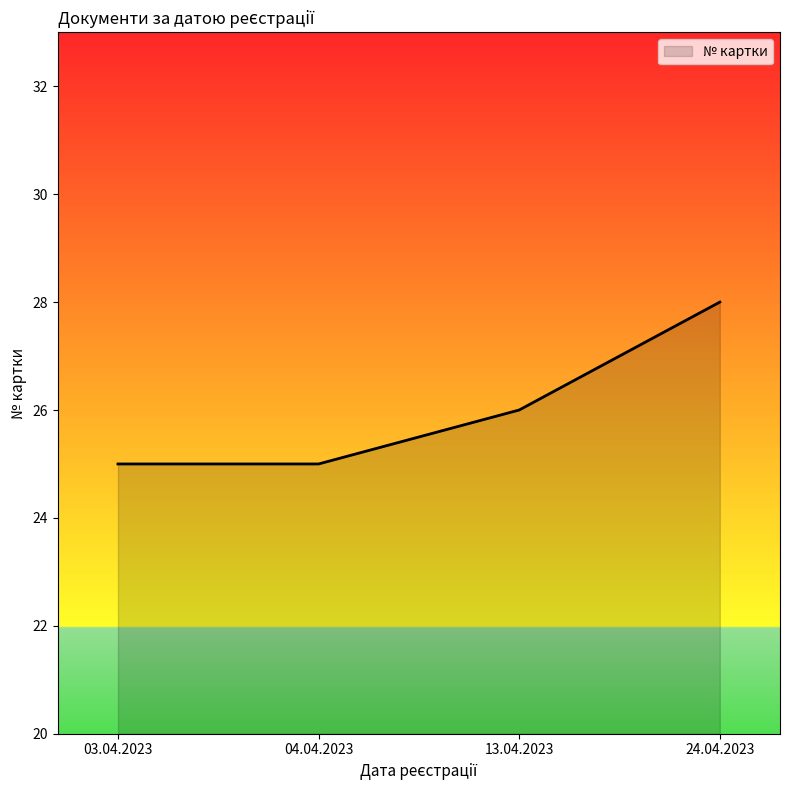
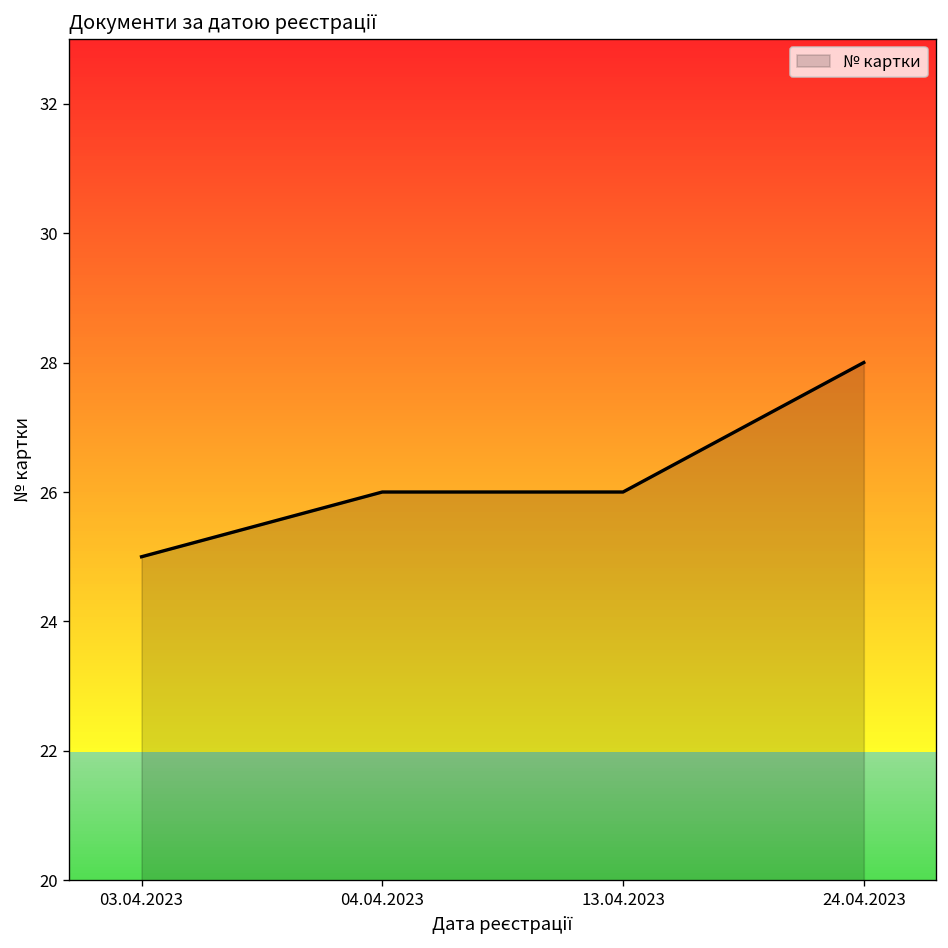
  {
    "03.04.2023": 25,
-   "04.04.2023": 25,
+   "04.04.2023": 26,
    "13.04.2023": 26,
    "24.04.2023": 28
  }
